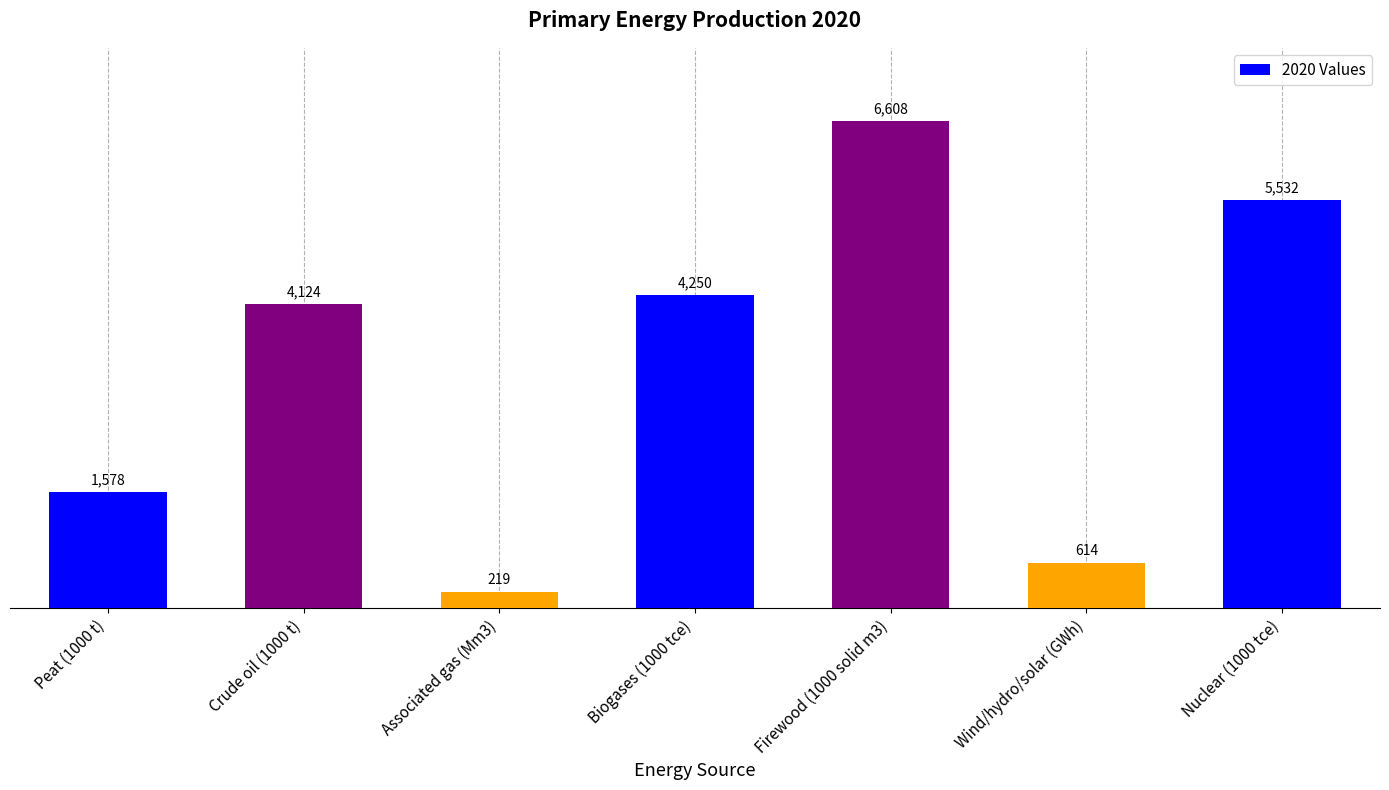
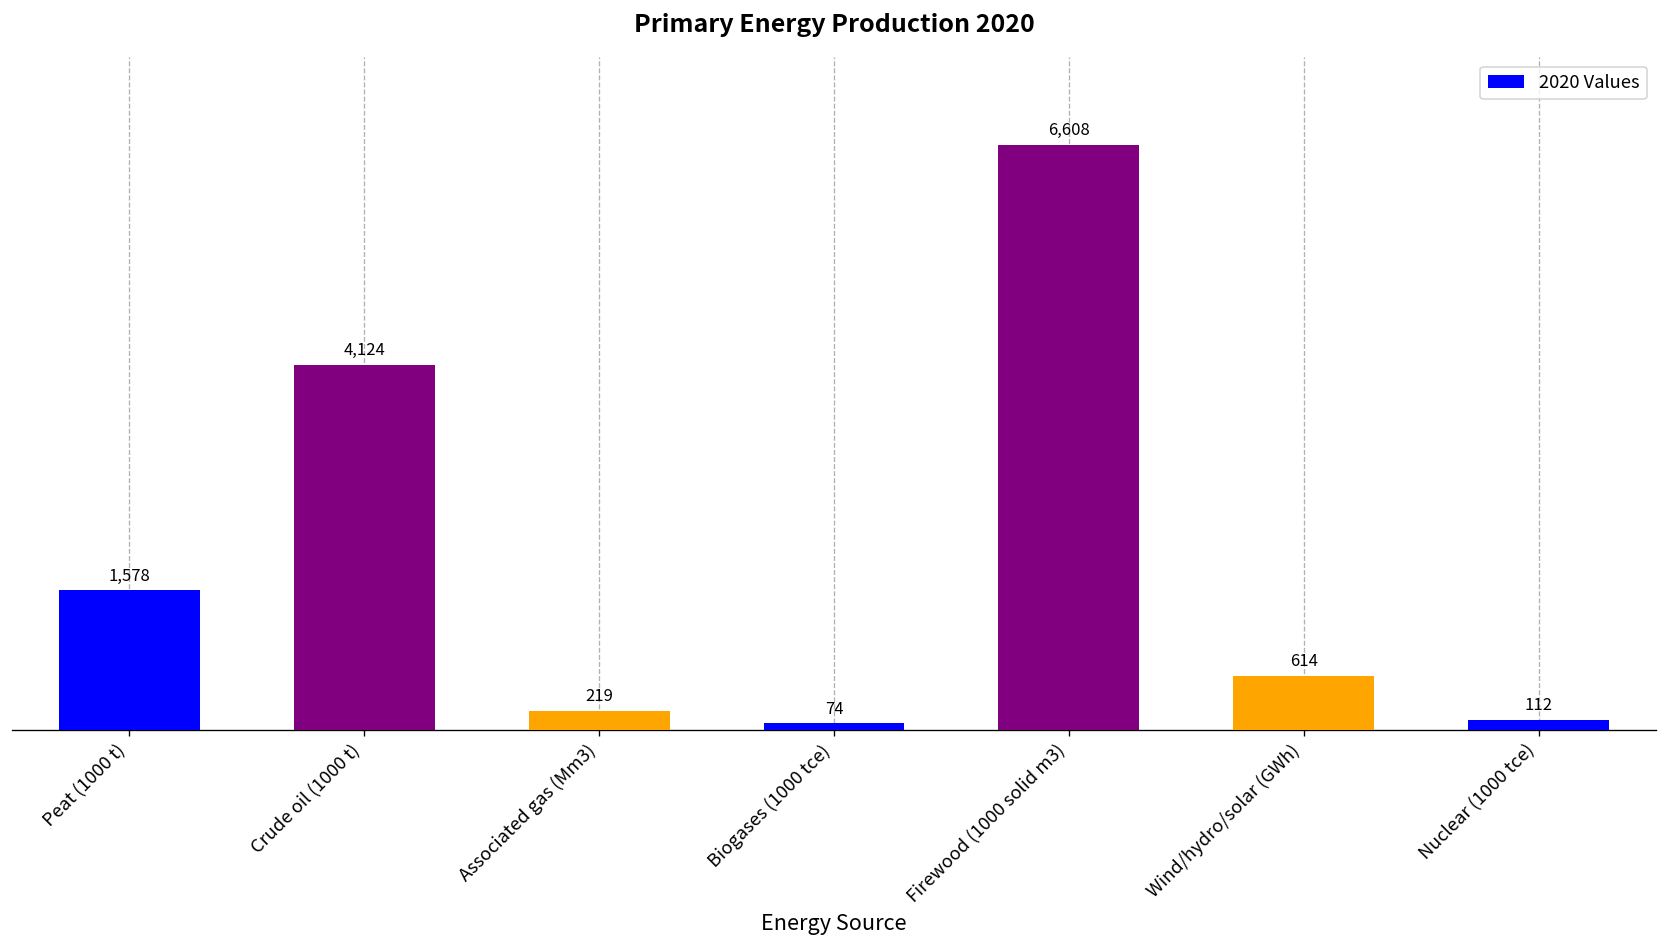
  {
    "Peat (1000 t)": "1,578",
    "Crude oil (1000 t)": "4,124",
    "Associated gas (Mm3)": "219",
-   "Biogases (1000 tce)": "4,250",
+   "Biogases (1000 tce)": "74",
    "Firewood (1000 solid m3)": "6,608",
    "Wind/hydro/solar (GWh)": "614",
-   "Nuclear (1000 tce)": "5,532"
+   "Nuclear (1000 tce)": "112"
  }
